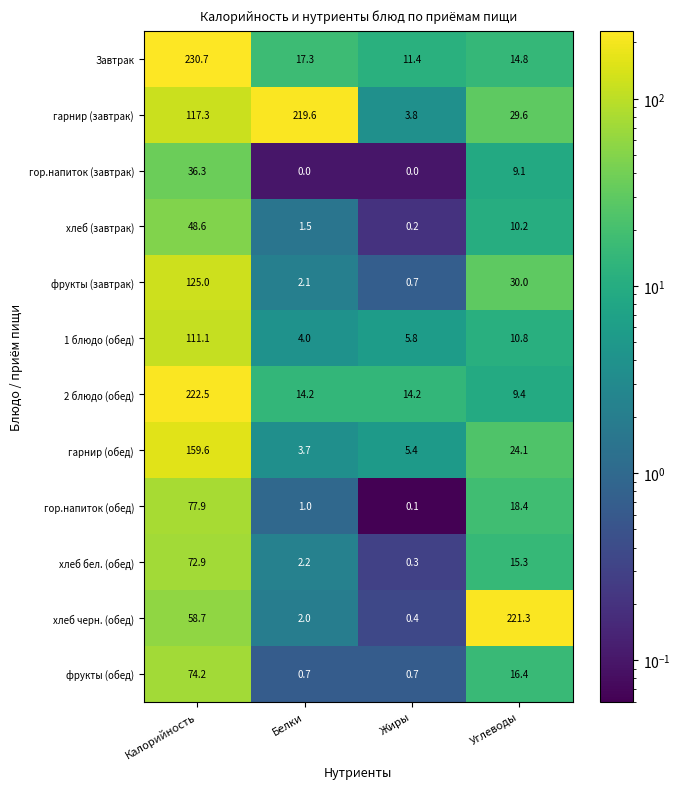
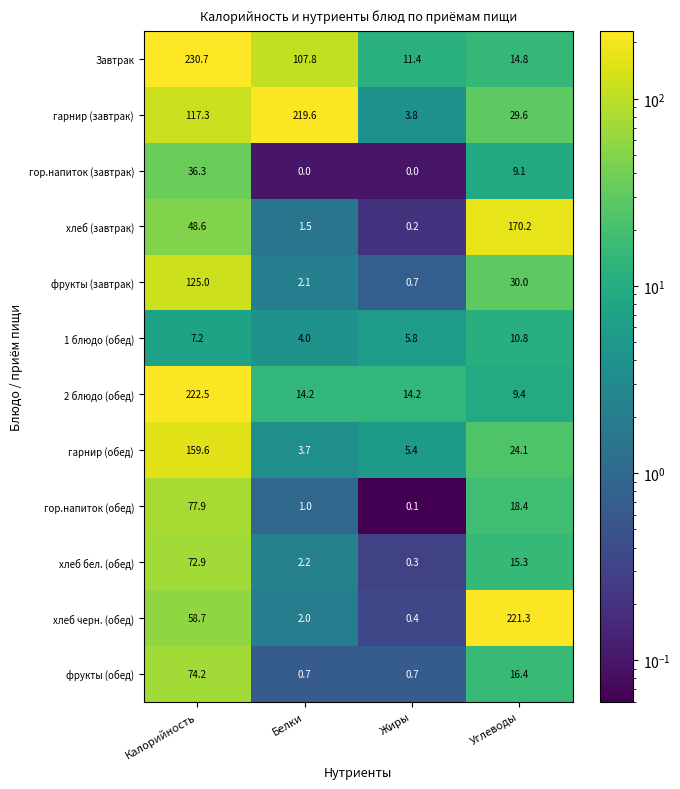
  {
    "Завтрак": {
      "Калорийность": 230.7,
-     "Белки": 17.3,
+     "Белки": 107.8,
      "Жиры": 11.4,
      "Углеводы": 14.8
    },
    "гарнир (завтрак)": {
      "Калорийность": 117.3,
      "Белки": 219.6,
      "Жиры": 3.8,
      "Углеводы": 29.6
    },
    "гор.напиток (завтрак)": {
      "Калорийность": 36.3,
      "Белки": 0.0,
      "Жиры": 0.0,
      "Углеводы": 9.1
    },
    "хлеб (завтрак)": {
      "Калорийность": 48.6,
      "Белки": 1.5,
      "Жиры": 0.2,
-     "Углеводы": 10.2
+     "Углеводы": 170.2
    },
    "фрукты (завтрак)": {
      "Калорийность": 125.0,
      "Белки": 2.1,
      "Жиры": 0.7,
      "Углеводы": 30.0
    },
    "1 блюдо (обед)": {
-     "Калорийность": 111.1,
+     "Калорийность": 7.2,
      "Белки": 4.0,
      "Жиры": 5.8,
      "Углеводы": 10.8
    },
    "2 блюдо (обед)": {
      "Калорийность": 222.5,
      "Белки": 14.2,
      "Жиры": 14.2,
      "Углеводы": 9.4
    },
    "гарнир (обед)": {
      "Калорийность": 159.6,
      "Белки": 3.7,
      "Жиры": 5.4,
      "Углеводы": 24.1
    },
    "гор.напиток (обед)": {
      "Калорийность": 77.9,
      "Белки": 1.0,
      "Жиры": 0.1,
      "Углеводы": 18.4
    },
    "хлеб бел. (обед)": {
      "Калорийность": 72.9,
      "Белки": 2.2,
      "Жиры": 0.3,
      "Углеводы": 15.3
    },
    "хлеб черн. (обед)": {
      "Калорийность": 58.7,
      "Белки": 2.0,
      "Жиры": 0.4,
      "Углеводы": 221.3
    },
    "фрукты (обед)": {
      "Калорийность": 74.2,
      "Белки": 0.7,
      "Жиры": 0.7,
      "Углеводы": 16.4
    }
  }
